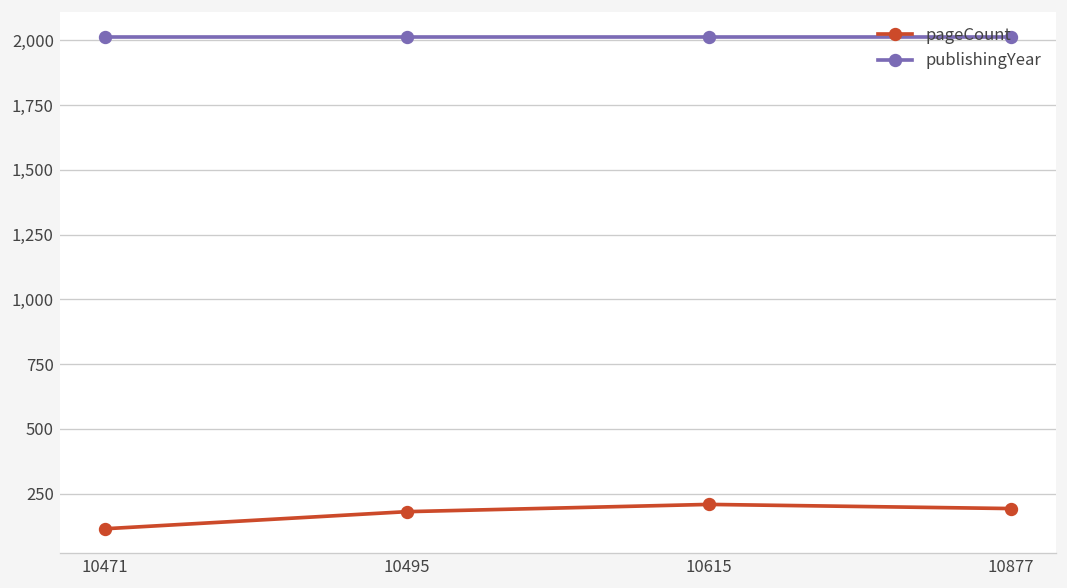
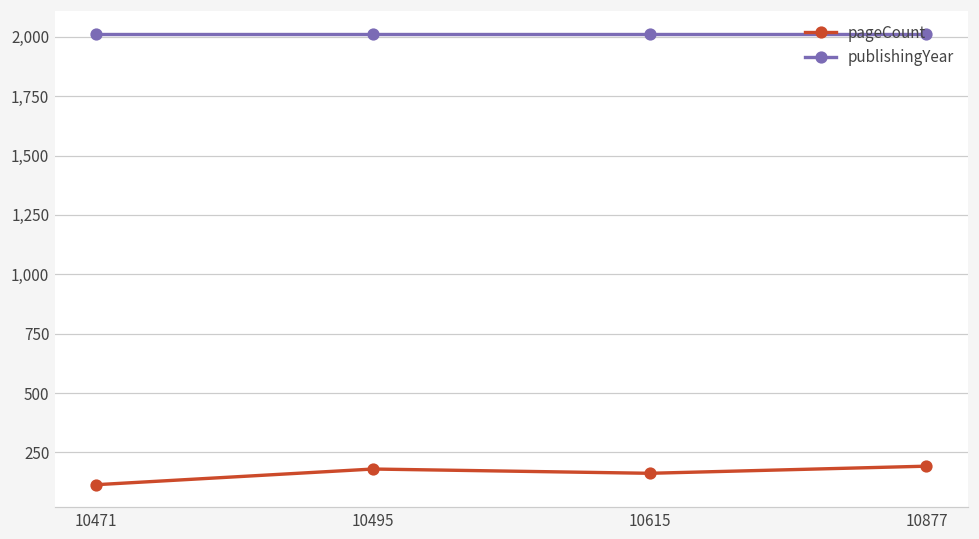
  {
    "pageCount": {
      "10471": "110",
      "10495": "180",
-     "10615": "210",
+     "10615": "160",
      "10877": "190"
    },
    "publishingYear": {
      "10471": "2,010",
      "10495": "2,010",
      "10615": "2,010",
      "10877": "2,010"
    }
  }
